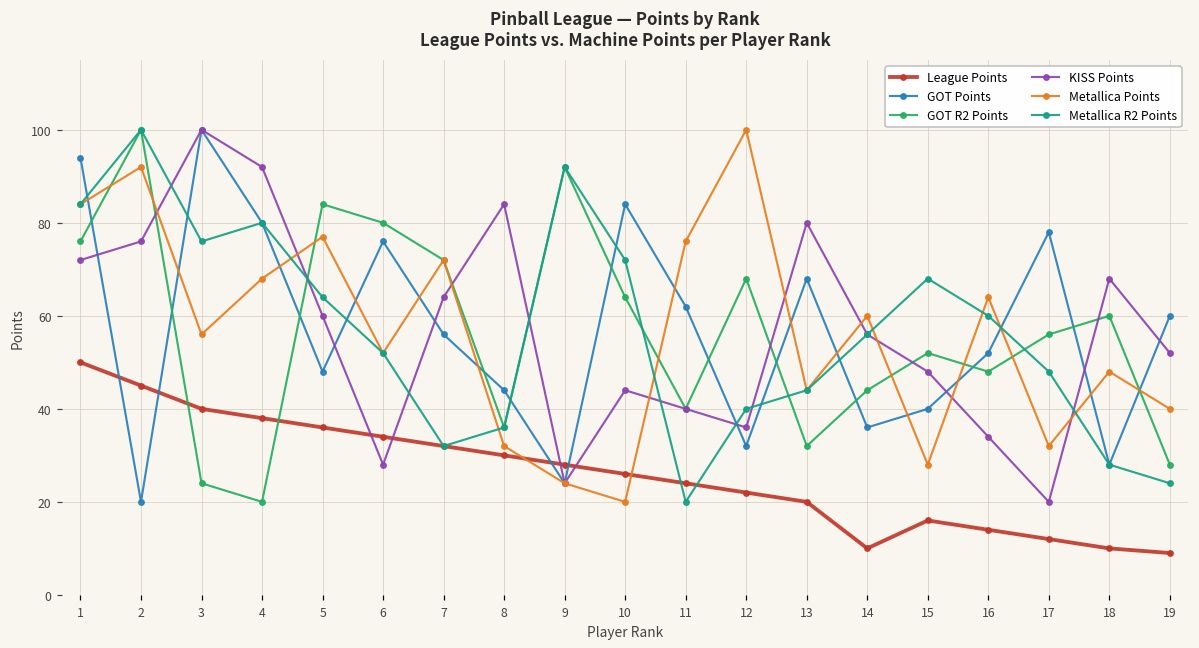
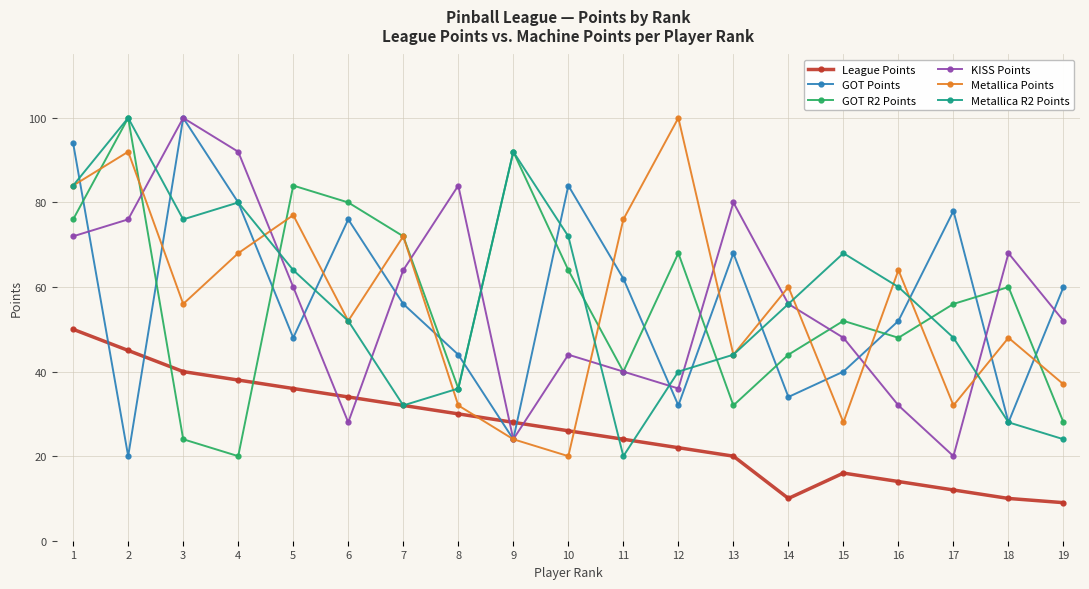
  {
    "League Points": {
      "1": 50,
      "2": 45,
      "3": 40,
      "4": 38,
      "5": 36,
      "6": 34,
      "8": 30,
      "9": 28,
      "10": 26,
      "11": 24,
      "12": 22,
      "13": 20,
      "14": 10,
      "15": 16,
      "16": 14,
      "17": 12,
      "18": 10,
      "19": 9
    },
    "GOT Points": {
      "1": 94,
      "2": 20,
      "5": 48,
      "6": 76,
      "7": 56,
      "8": 44,
      "10": 84,
      "11": 62,
      "12": 32,
      "13": 68,
-     "14": 36,
+     "14": 34,
      "15": 40,
      "16": 52,
      "17": 78,
      "19": 60
    },
    "KISS Points": {
      "1": 72,
      "2": 76,
      "4": 92,
      "5": 60,
      "6": 28,
      "7": 64,
      "8": 84,
      "10": 44,
      "12": 36,
      "13": 80,
      "15": 48,
-     "16": 34,
+     "16": 32,
      "17": 20,
      "18": 68,
      "19": 52
    },
    "Metallica Points": {
      "2": 92,
      "3": 56,
      "4": 68,
      "5": 77,
      "8": 32,
      "10": 20,
      "11": 76,
      "12": 100,
      "14": 60,
      "15": 28,
      "16": 64,
      "17": 32,
      "18": 48,
-     "19": 40
+     "19": 37
    }
  }
